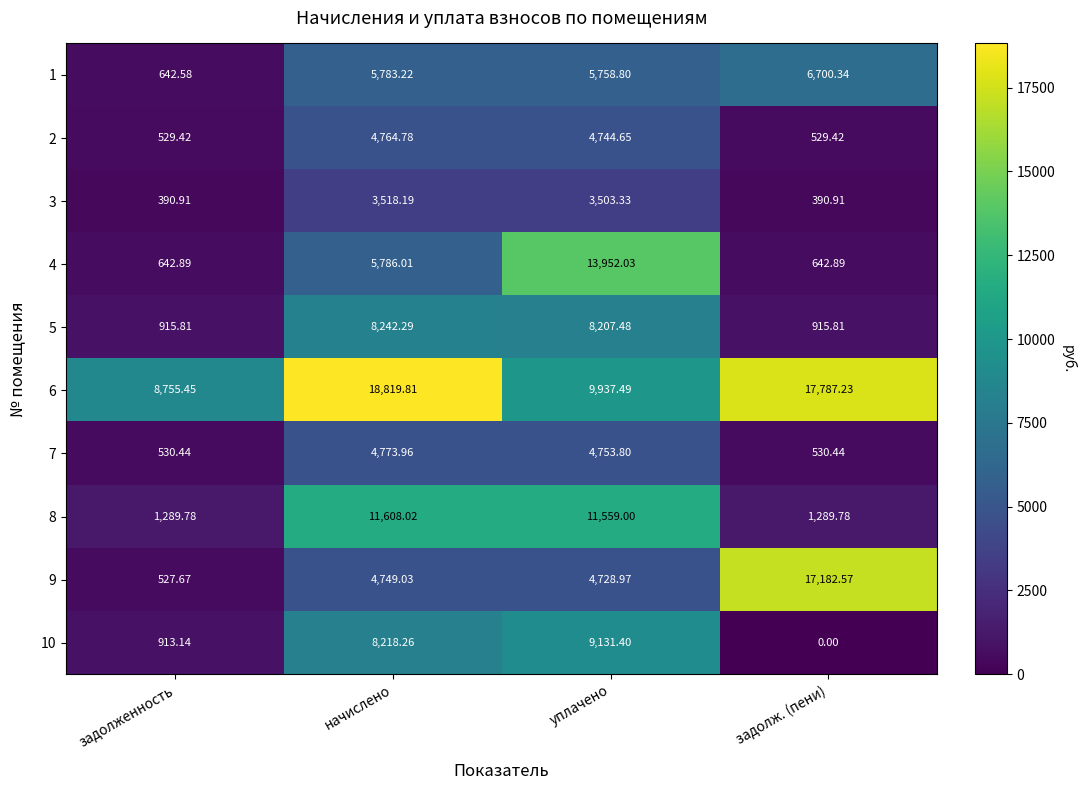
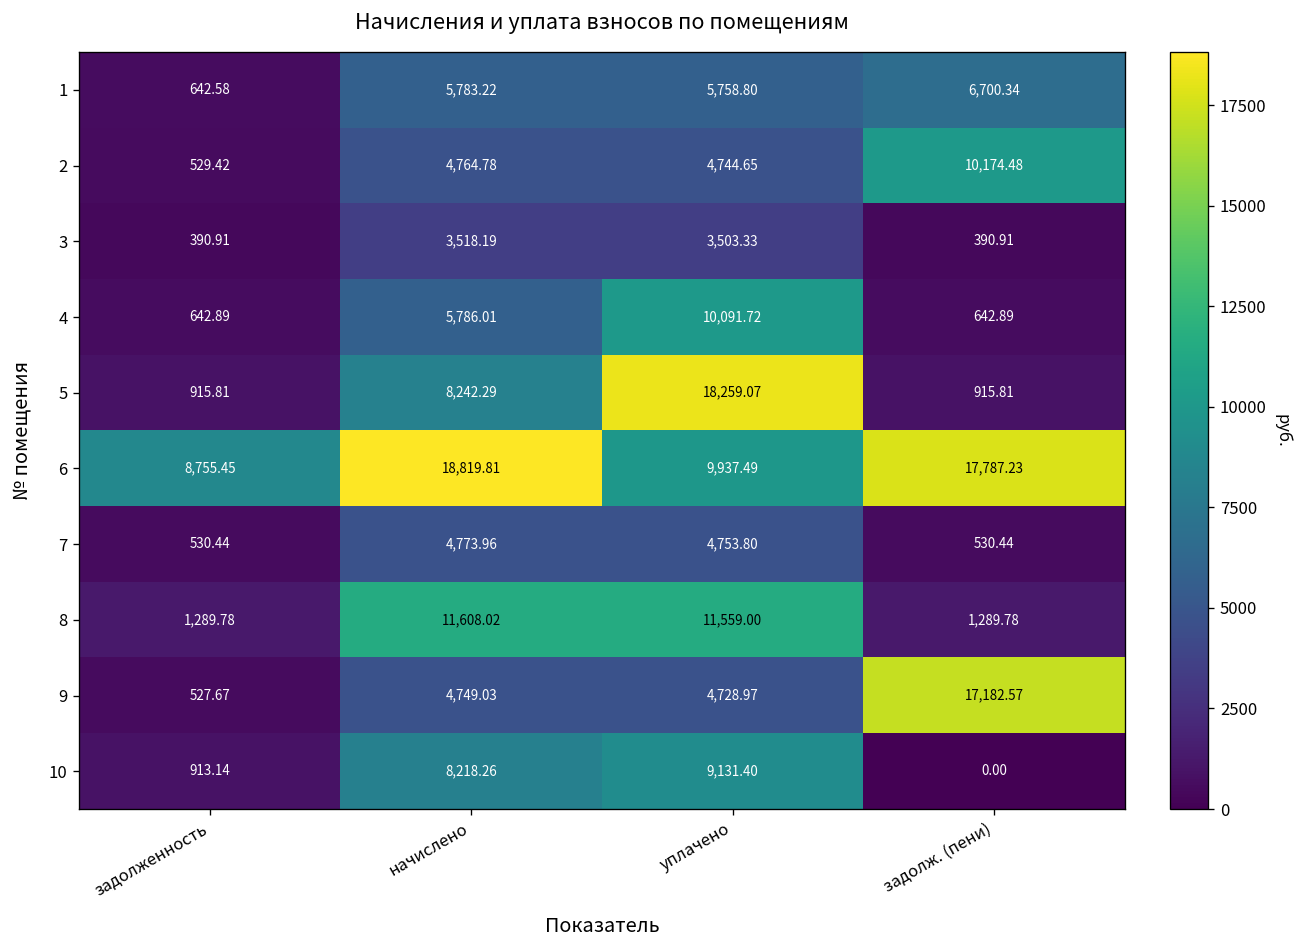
  {
    "1": {
      "задолженность": "642.58",
      "начислено": "5,783.22",
      "уплачено": "5,758.80",
      "задолж. (пени)": "6,700.34"
    },
    "2": {
      "задолженность": "529.42",
      "начислено": "4,764.78",
      "уплачено": "4,744.65",
-     "задолж. (пени)": "529.42"
+     "задолж. (пени)": "10,174.48"
    },
    "3": {
      "задолженность": "390.91",
      "начислено": "3,518.19",
      "уплачено": "3,503.33",
      "задолж. (пени)": "390.91"
    },
    "4": {
      "задолженность": "642.89",
      "начислено": "5,786.01",
-     "уплачено": "13,952.03",
+     "уплачено": "10,091.72",
      "задолж. (пени)": "642.89"
    },
    "5": {
      "задолженность": "915.81",
      "начислено": "8,242.29",
-     "уплачено": "8,207.48",
+     "уплачено": "18,259.07",
      "задолж. (пени)": "915.81"
    },
    "6": {
      "задолженность": "8,755.45",
      "начислено": "18,819.81",
      "уплачено": "9,937.49",
      "задолж. (пени)": "17,787.23"
    },
    "7": {
      "задолженность": "530.44",
      "начислено": "4,773.96",
      "уплачено": "4,753.80",
      "задолж. (пени)": "530.44"
    },
    "8": {
      "задолженность": "1,289.78",
      "начислено": "11,608.02",
      "уплачено": "11,559.00",
      "задолж. (пени)": "1,289.78"
    },
    "9": {
      "задолженность": "527.67",
      "начислено": "4,749.03",
      "уплачено": "4,728.97",
      "задолж. (пени)": "17,182.57"
    },
    "10": {
      "задолженность": "913.14",
      "начислено": "8,218.26",
      "уплачено": "9,131.40",
      "задолж. (пени)": "0.00"
    }
  }
